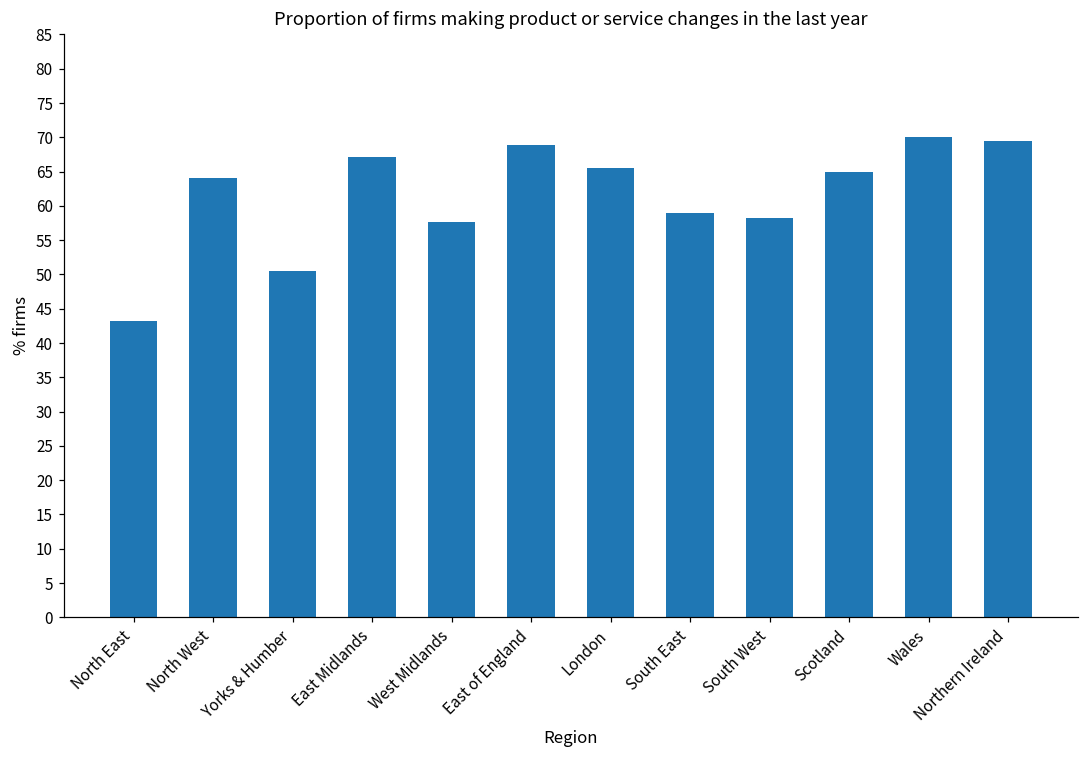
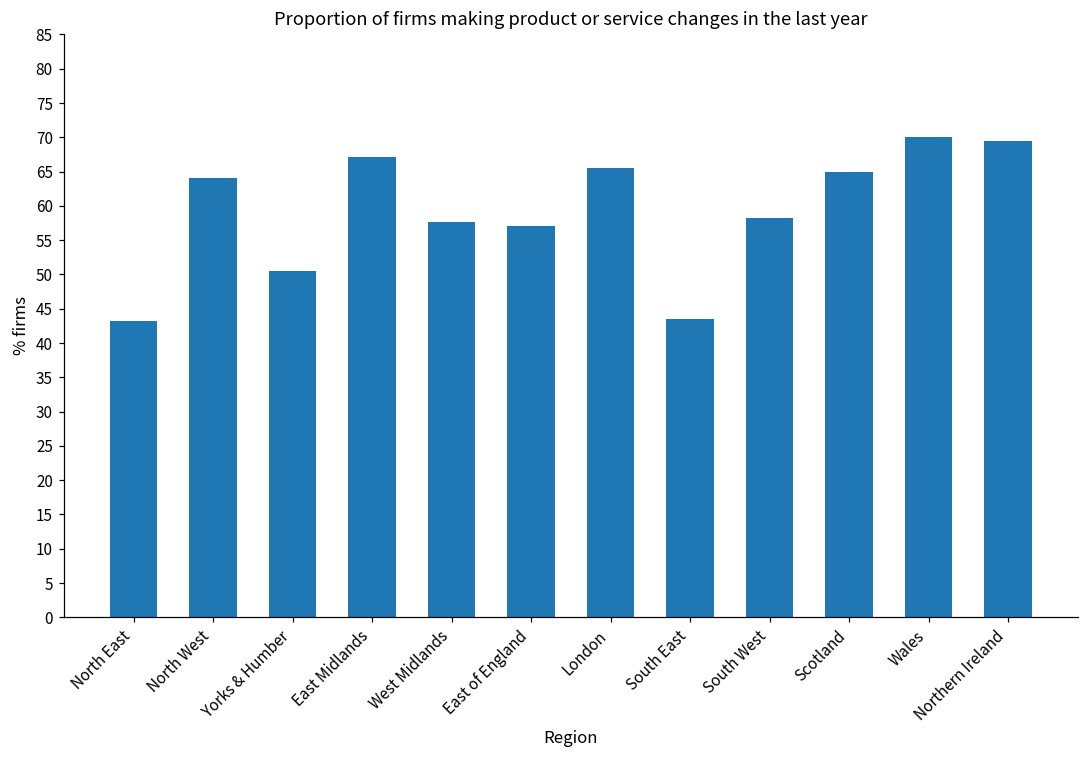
  {
    "North East": 43,
    "North West": 64,
    "Yorks & Humber": 50,
    "East Midlands": 67,
    "West Midlands": 58,
-   "East of England": 69,
+   "East of England": 57,
    "London": 66,
-   "South East": 59,
+   "South East": 44,
    "South West": 58,
    "Scotland": 65,
    "Wales": 70,
    "Northern Ireland": 69
  }
